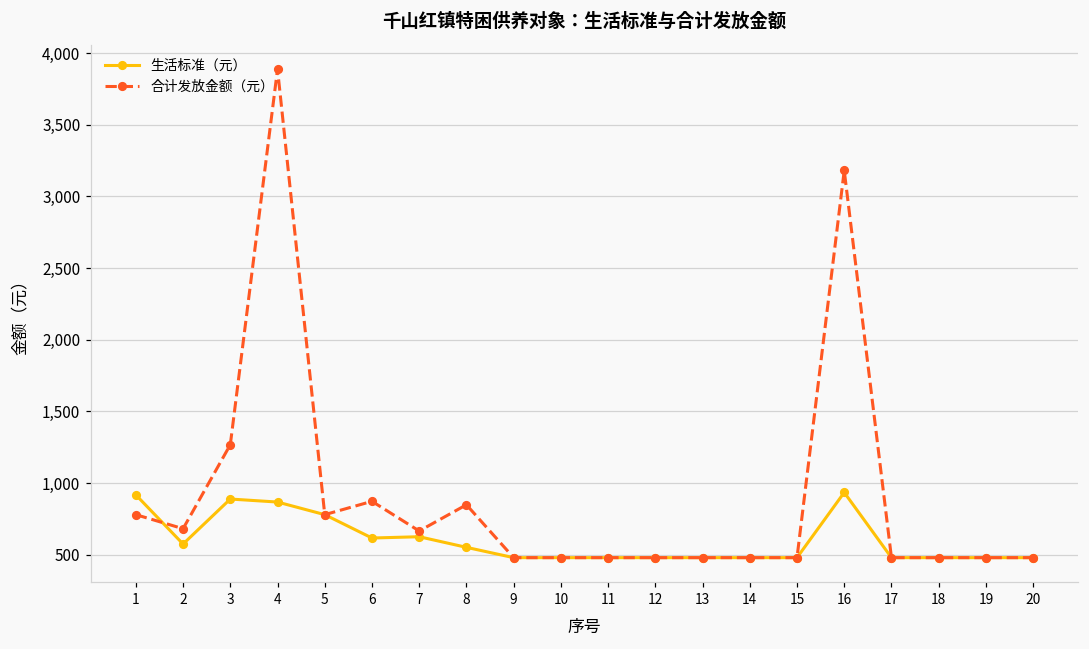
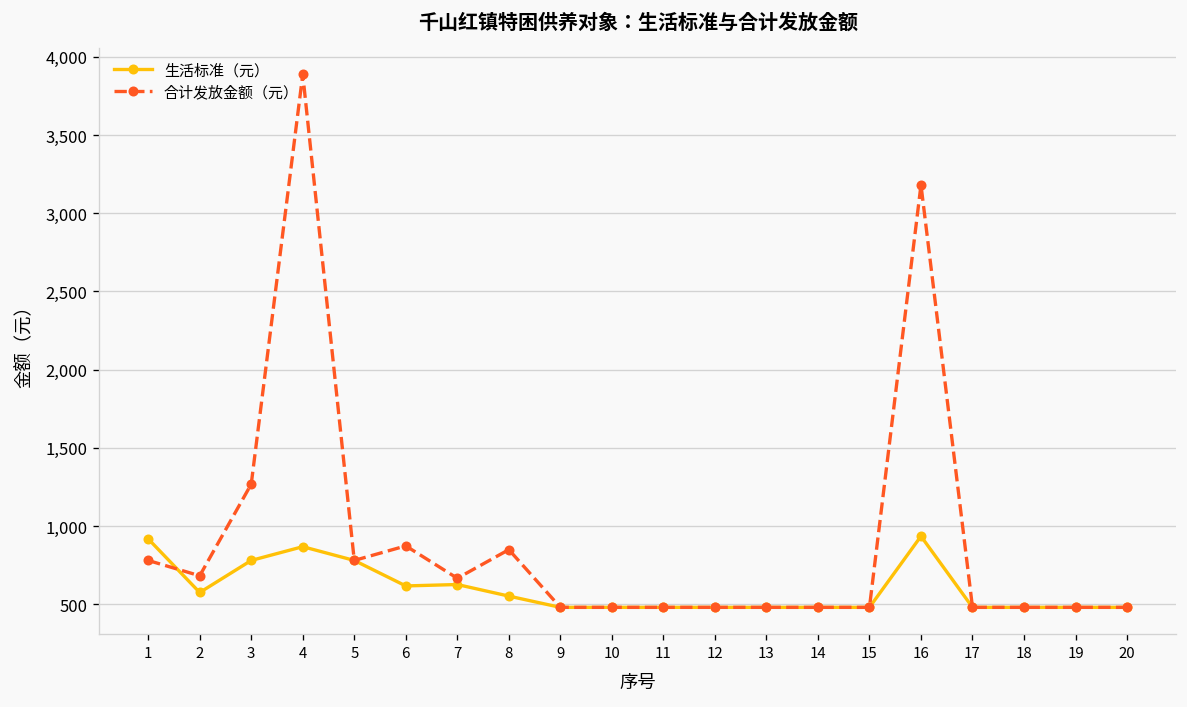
  {
    "生活标准（元）": {
      "1": "920",
      "2": "580",
-     "3": "890",
+     "3": "780",
      "4": "870",
      "6": "620",
      "7": "630",
      "8": "550",
      "16": "940"
    },
    "合计发放金额（元）": {
      "1": "780",
      "2": "680",
      "3": "1,270",
      "4": "3,890",
      "6": "870",
      "7": "670",
      "8": "850",
      "16": "3,180"
    }
  }
